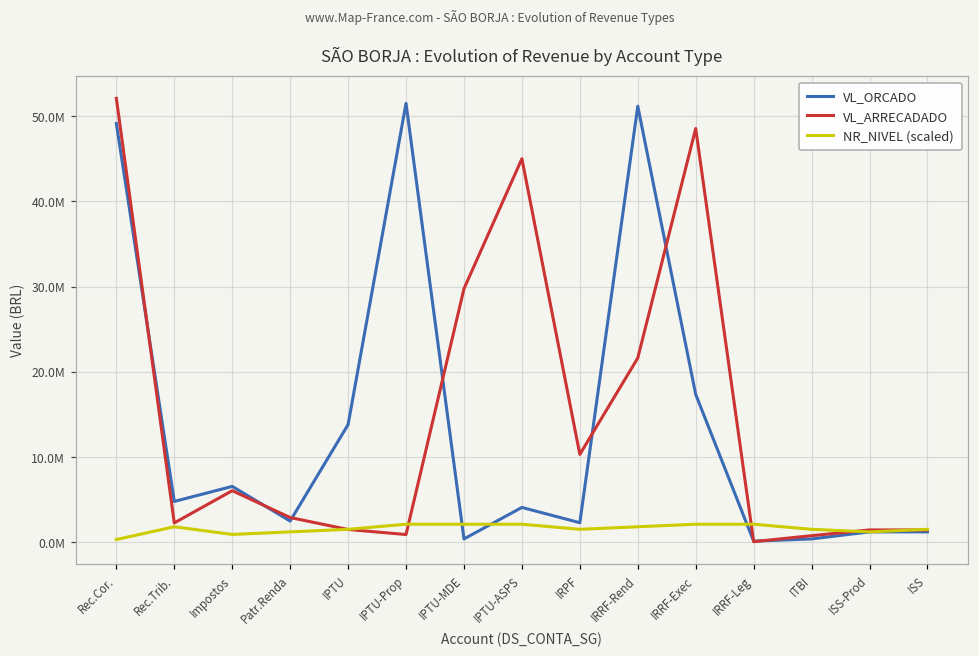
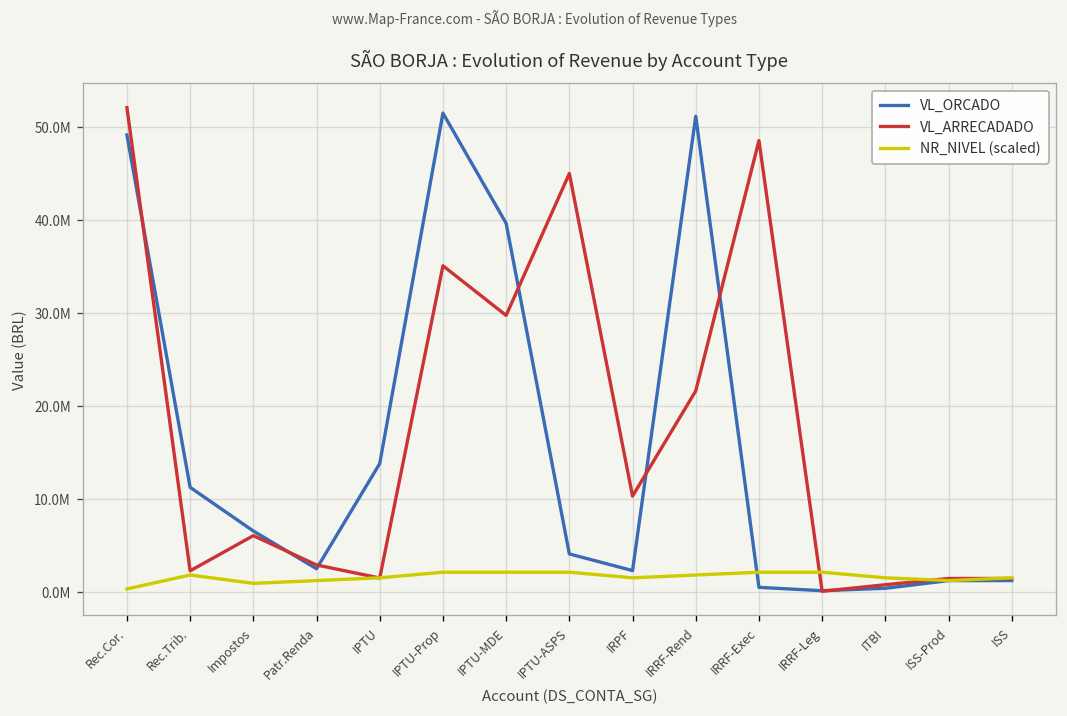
  {
    "VL_ORCADO": {
      "Rec.Cor.": 49000000,
-     "Rec.Trib.": 5000000,
+     "Rec.Trib.": 11000000,
      "Impostos": 7000000,
      "Patr.Renda": 2000000,
      "IPTU": 14000000,
      "IPTU-Prop": 52000000,
-     "IPTU-MDE": 0,
+     "IPTU-MDE": 40000000,
      "IPTU-ASPS": 4000000,
      "IRPF": 2000000,
      "IRRF-Rend": 51000000,
-     "IRRF-Exec": 17000000,
+     "IRRF-Exec": 0,
      "ITBI": 0
    },
    "VL_ARRECADADO": {
      "Rec.Cor.": 52000000,
      "Rec.Trib.": 2000000,
      "Impostos": 6000000,
      "Patr.Renda": 3000000,
-     "IPTU-Prop": 1000000,
+     "IPTU-Prop": 35000000,
      "IPTU-MDE": 30000000,
      "IPTU-ASPS": 45000000,
      "IRPF": 10000000,
      "IRRF-Rend": 22000000,
      "IRRF-Exec": 49000000,
      "ITBI": 1000000
    },
    "NR_NIVEL (scaled)": {
      "Rec.Cor.": 0,
      "Rec.Trib.": 2000000,
      "Impostos": 1000000,
      "Patr.Renda": 1000000,
      "IPTU-Prop": 2000000,
      "IPTU-MDE": 2000000,
      "IPTU-ASPS": 2000000,
      "IRPF": 2000000,
      "IRRF-Rend": 2000000,
      "IRRF-Exec": 2000000,
      "IRRF-Leg": 2000000,
      "ITBI": 2000000
    }
  }
